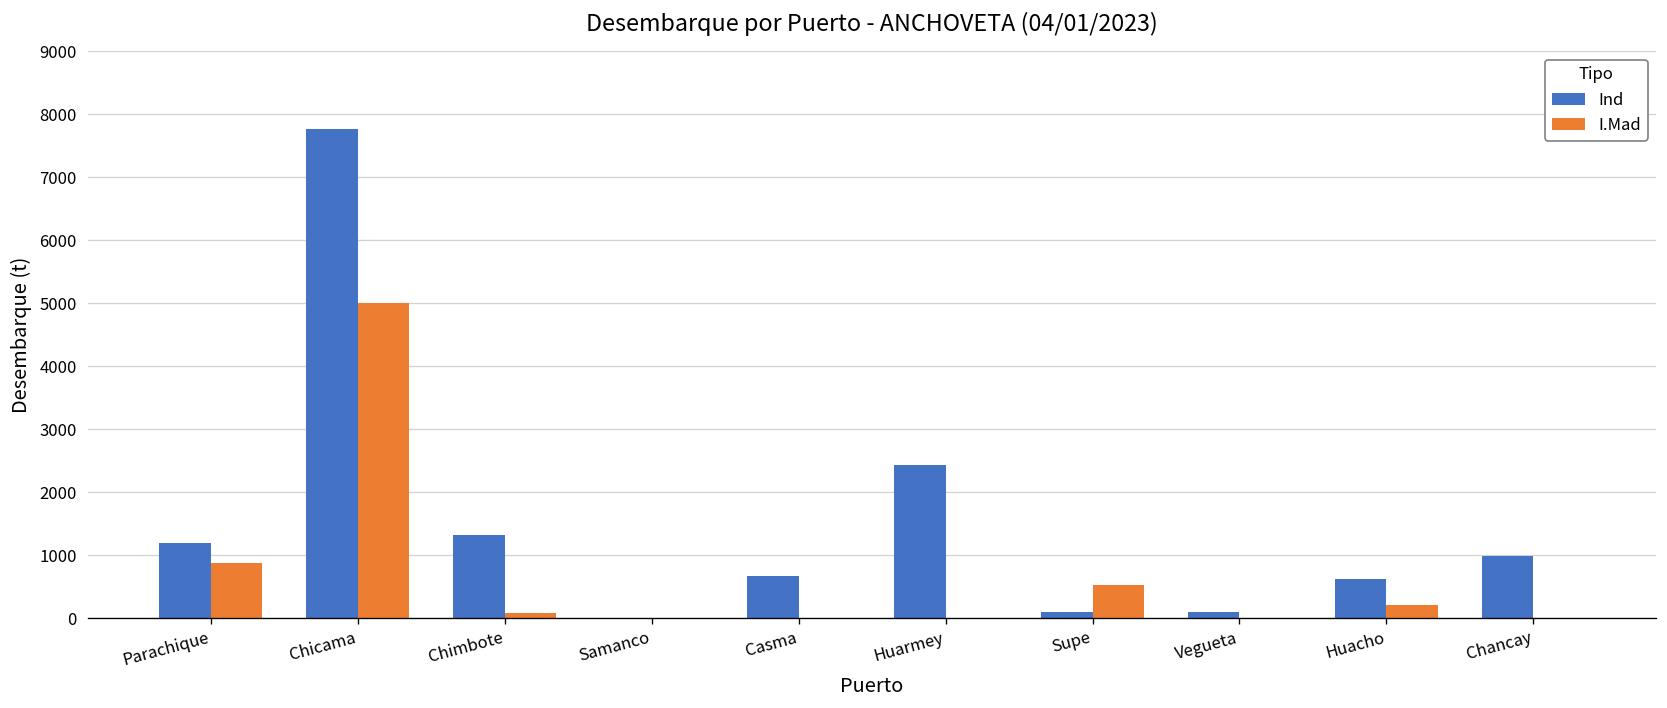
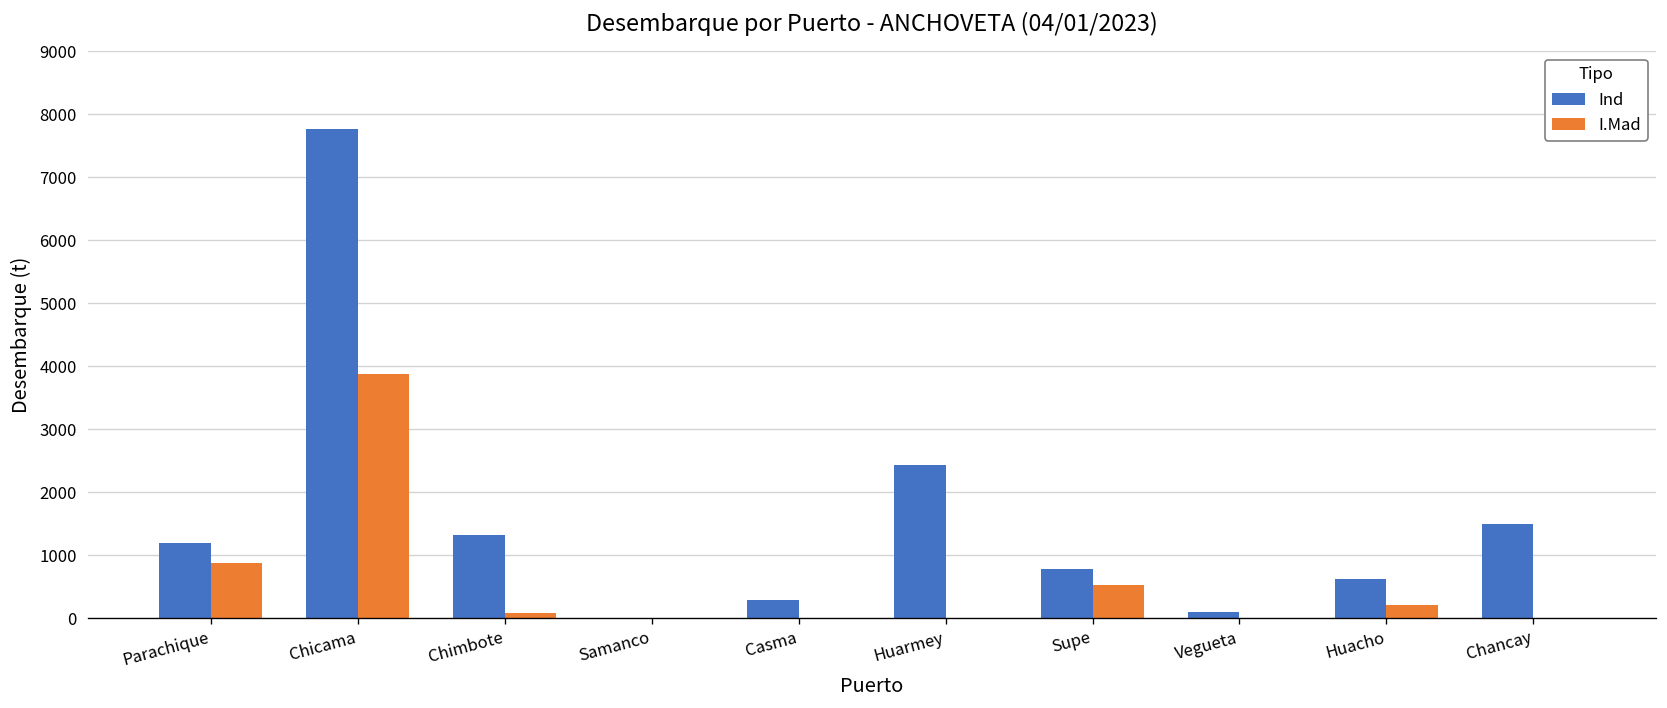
  {
    "Ind": {
      "Parachique": 1200,
      "Chicama": 7800,
      "Chimbote": 1300,
      "Samanco": 0,
-     "Casma": 700,
+     "Casma": 300,
      "Huarmey": 2400,
-     "Supe": 100,
+     "Supe": 800,
      "Vegueta": 100,
      "Huacho": 600,
-     "Chancay": 1000
+     "Chancay": 1500
    },
    "I.Mad": {
      "Parachique": 900,
-     "Chicama": 5000,
+     "Chicama": 3900,
      "Chimbote": 100,
      "Samanco": 0,
      "Casma": 0,
      "Huarmey": 0,
      "Supe": 500,
      "Vegueta": 0,
      "Huacho": 200,
      "Chancay": 0
    }
  }
